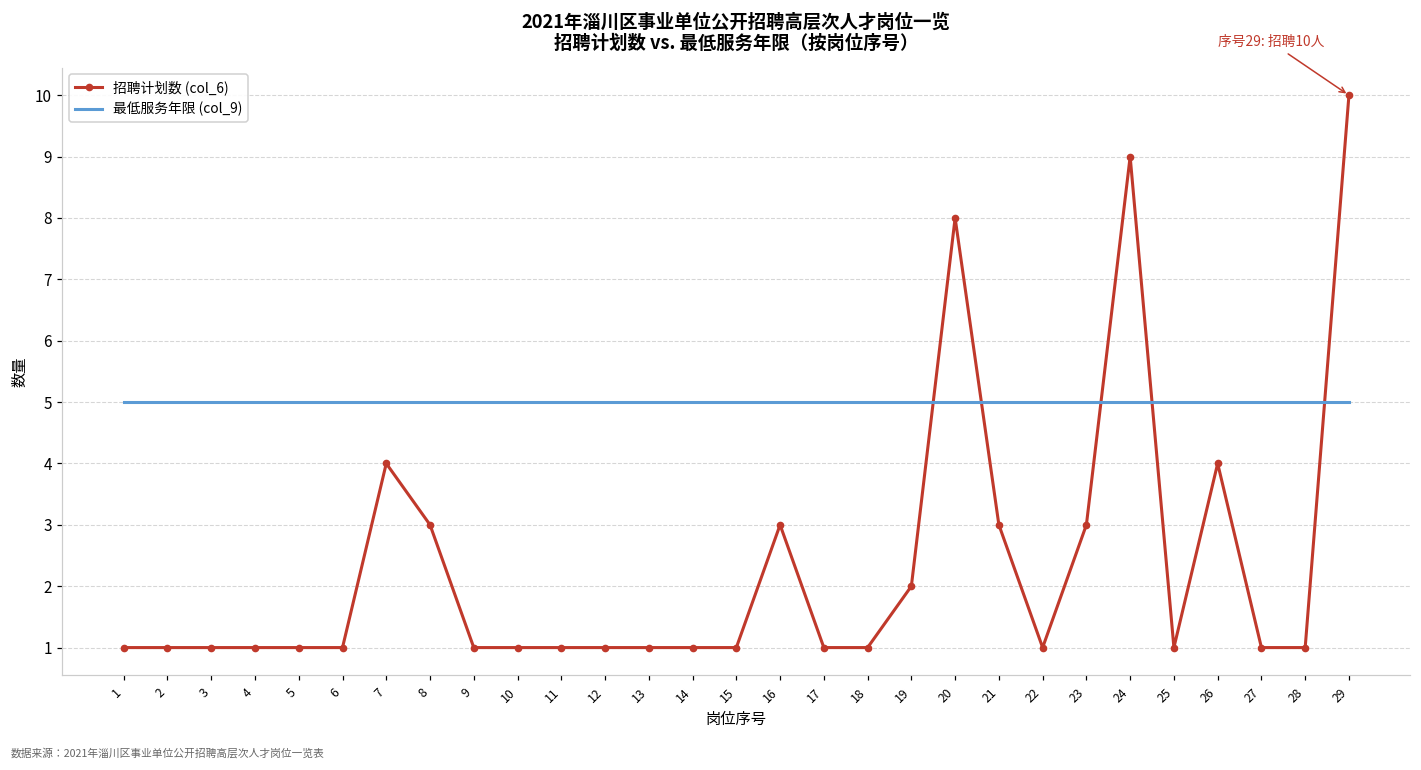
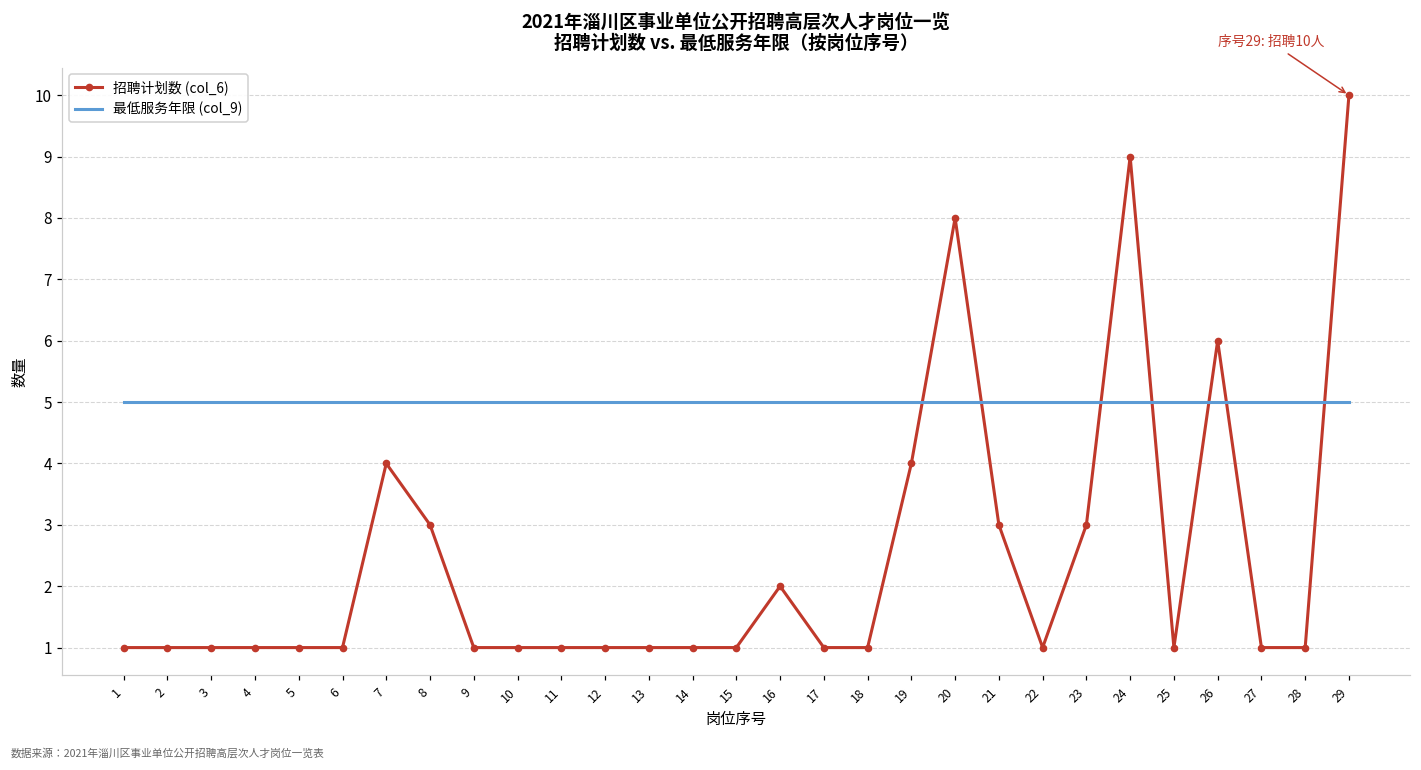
  {
    "招聘计划数 (col_6)": {
      "1": 1,
      "2": 1,
      "3": 1,
      "4": 1,
      "5": 1,
      "6": 1,
      "7": 4,
      "8": 3,
      "9": 1,
      "10": 1,
      "11": 1,
      "12": 1,
      "13": 1,
      "14": 1,
      "15": 1,
-     "16": 3,
+     "16": 2,
      "17": 1,
      "18": 1,
-     "19": 2,
+     "19": 4,
      "20": 8,
      "21": 3,
      "22": 1,
      "23": 3,
      "24": 9,
      "25": 1,
-     "26": 4,
+     "26": 6,
      "27": 1,
      "28": 1,
      "29": 10
    },
    "最低服务年限 (col_9)": {
      "1": 5,
      "2": 5,
      "3": 5,
      "4": 5,
      "5": 5,
      "6": 5,
      "7": 5,
      "8": 5,
      "9": 5,
      "10": 5,
      "11": 5,
      "12": 5,
      "13": 5,
      "14": 5,
      "15": 5,
      "16": 5,
      "17": 5,
      "18": 5,
      "19": 5,
      "20": 5,
      "21": 5,
      "22": 5,
      "23": 5,
      "24": 5,
      "25": 5,
      "26": 5,
      "27": 5,
      "28": 5,
      "29": 5
    }
  }
